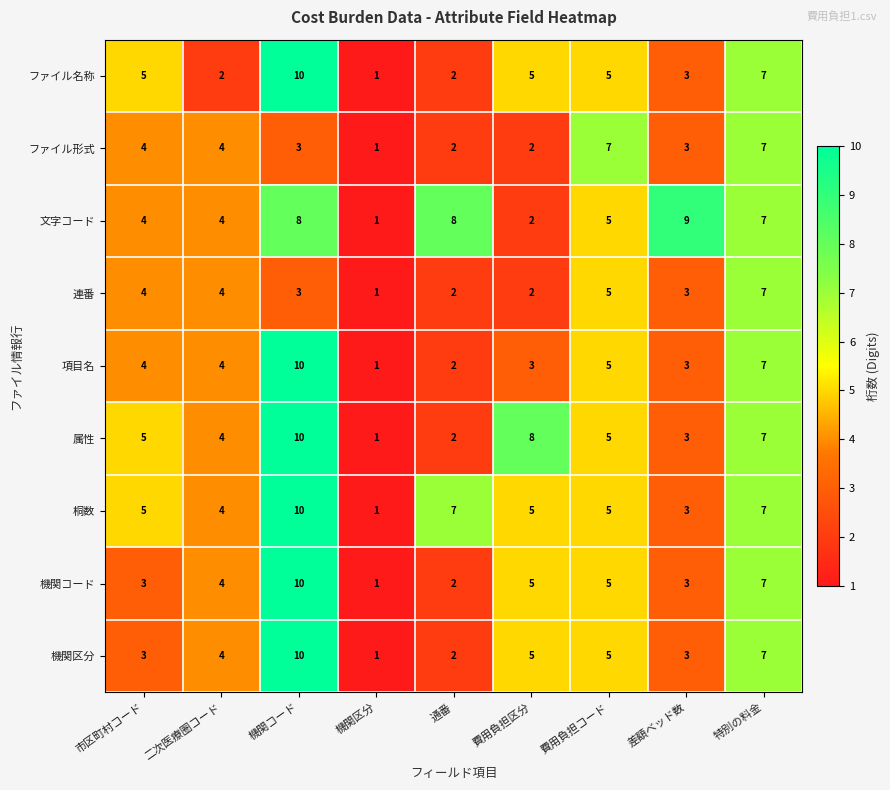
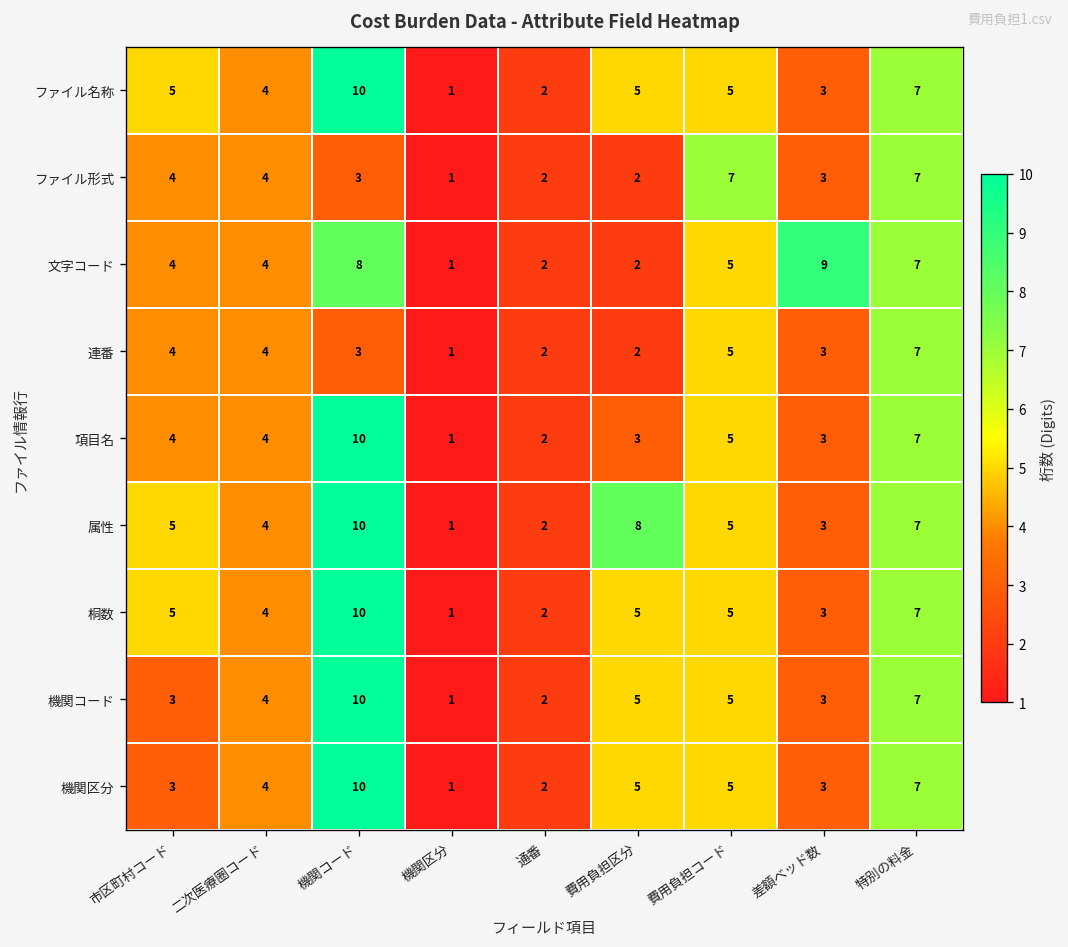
  {
    "ファイル名称": {
      "市区町村コード": 5,
-     "二次医療圈コード": 2,
+     "二次医療圈コード": 4,
      "機関コード": 10,
      "機関区分": 1,
      "通番": 2,
      "費用負担区分": 5,
      "費用負担コード": 5,
      "差額ベッド数": 3,
      "特別の料金": 7
    },
    "ファイル形式": {
      "市区町村コード": 4,
      "二次医療圈コード": 4,
      "機関コード": 3,
      "機関区分": 1,
      "通番": 2,
      "費用負担区分": 2,
      "費用負担コード": 7,
      "差額ベッド数": 3,
      "特別の料金": 7
    },
    "文字コード": {
      "市区町村コード": 4,
      "二次医療圈コード": 4,
      "機関コード": 8,
      "機関区分": 1,
-     "通番": 8,
+     "通番": 2,
      "費用負担区分": 2,
      "費用負担コード": 5,
      "差額ベッド数": 9,
      "特別の料金": 7
    },
    "連番": {
      "市区町村コード": 4,
      "二次医療圈コード": 4,
      "機関コード": 3,
      "機関区分": 1,
      "通番": 2,
      "費用負担区分": 2,
      "費用負担コード": 5,
      "差額ベッド数": 3,
      "特別の料金": 7
    },
    "項目名": {
      "市区町村コード": 4,
      "二次医療圈コード": 4,
      "機関コード": 10,
      "機関区分": 1,
      "通番": 2,
      "費用負担区分": 3,
      "費用負担コード": 5,
      "差額ベッド数": 3,
      "特別の料金": 7
    },
    "属性": {
      "市区町村コード": 5,
      "二次医療圈コード": 4,
      "機関コード": 10,
      "機関区分": 1,
      "通番": 2,
      "費用負担区分": 8,
      "費用負担コード": 5,
      "差額ベッド数": 3,
      "特別の料金": 7
    },
    "桐数": {
      "市区町村コード": 5,
      "二次医療圈コード": 4,
      "機関コード": 10,
      "機関区分": 1,
-     "通番": 7,
+     "通番": 2,
      "費用負担区分": 5,
      "費用負担コード": 5,
      "差額ベッド数": 3,
      "特別の料金": 7
    },
    "機関コード": {
      "市区町村コード": 3,
      "二次医療圈コード": 4,
      "機関コード": 10,
      "機関区分": 1,
      "通番": 2,
      "費用負担区分": 5,
      "費用負担コード": 5,
      "差額ベッド数": 3,
      "特別の料金": 7
    },
    "機関区分": {
      "市区町村コード": 3,
      "二次医療圈コード": 4,
      "機関コード": 10,
      "機関区分": 1,
      "通番": 2,
      "費用負担区分": 5,
      "費用負担コード": 5,
      "差額ベッド数": 3,
      "特別の料金": 7
    }
  }
